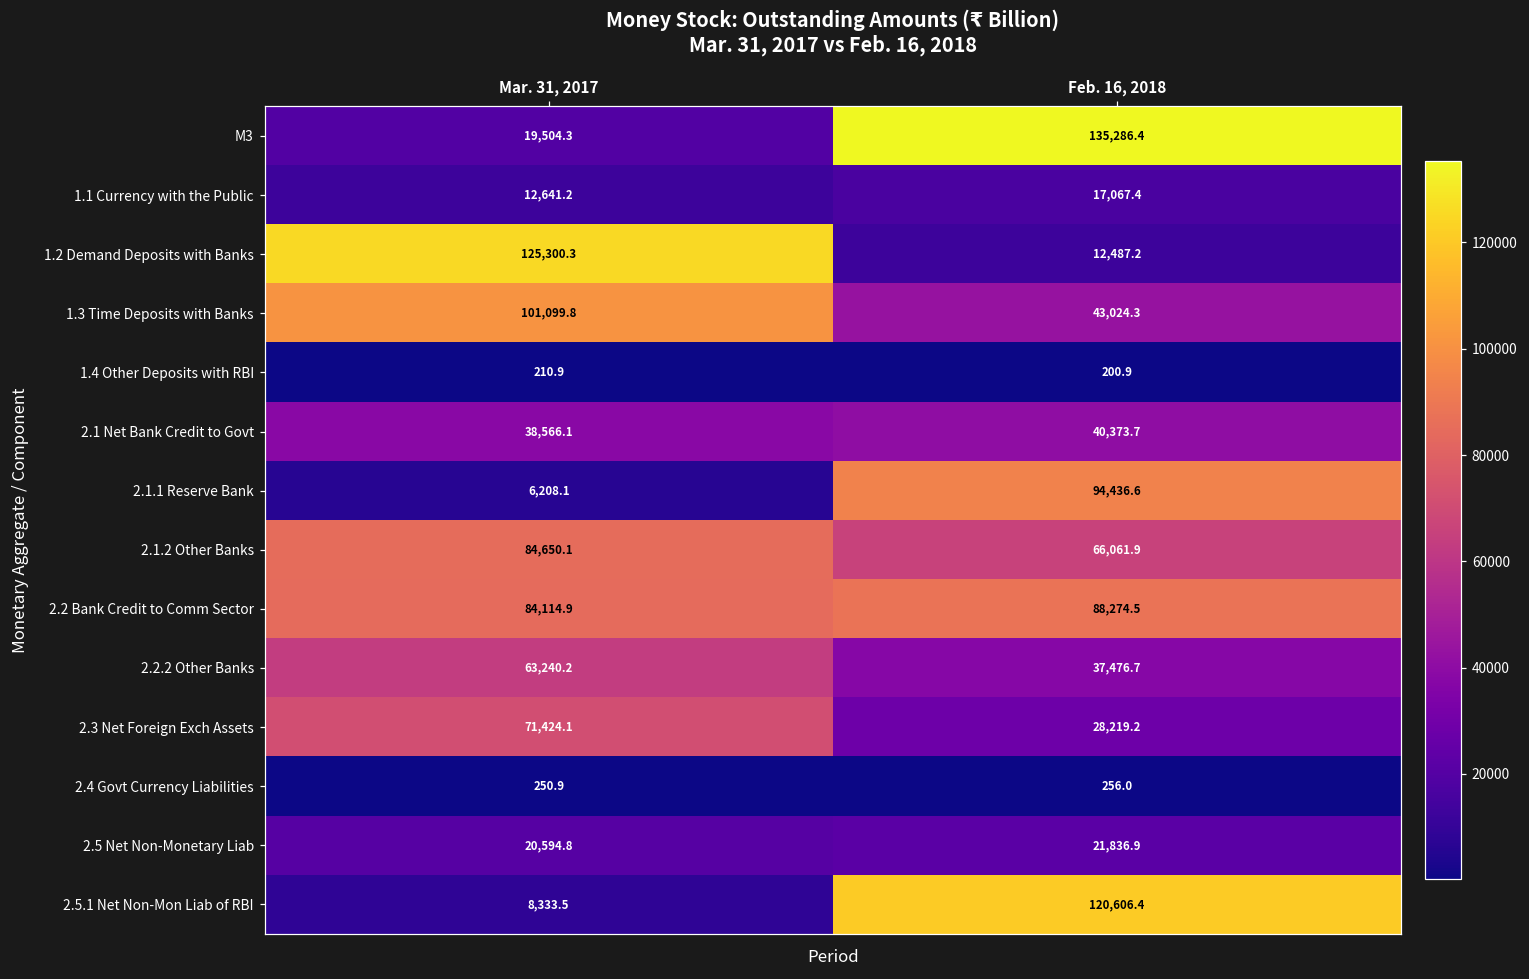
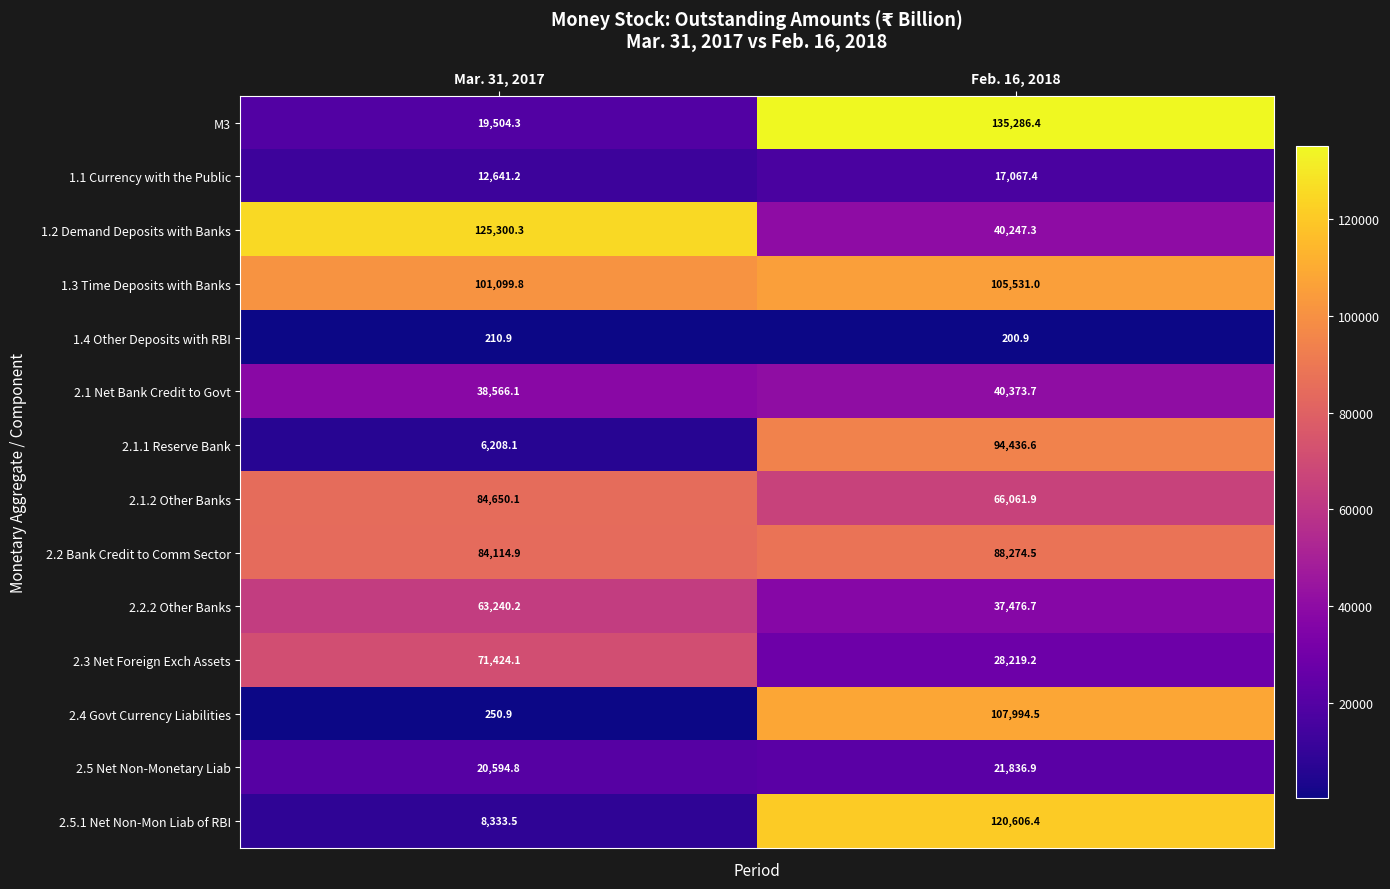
  {
    "M3": {
      "Mar. 31, 2017": "19,504.3",
      "Feb. 16, 2018": "135,286.4"
    },
    "1.1 Currency with the Public": {
      "Mar. 31, 2017": "12,641.2",
      "Feb. 16, 2018": "17,067.4"
    },
    "1.2 Demand Deposits with Banks": {
      "Mar. 31, 2017": "125,300.3",
-     "Feb. 16, 2018": "12,487.2"
+     "Feb. 16, 2018": "40,247.3"
    },
    "1.3 Time Deposits with Banks": {
      "Mar. 31, 2017": "101,099.8",
-     "Feb. 16, 2018": "43,024.3"
+     "Feb. 16, 2018": "105,531.0"
    },
    "1.4 Other Deposits with RBI": {
      "Mar. 31, 2017": "210.9",
      "Feb. 16, 2018": "200.9"
    },
    "2.1 Net Bank Credit to Govt": {
      "Mar. 31, 2017": "38,566.1",
      "Feb. 16, 2018": "40,373.7"
    },
    "2.1.1 Reserve Bank": {
      "Mar. 31, 2017": "6,208.1",
      "Feb. 16, 2018": "94,436.6"
    },
    "2.1.2 Other Banks": {
      "Mar. 31, 2017": "84,650.1",
      "Feb. 16, 2018": "66,061.9"
    },
    "2.2 Bank Credit to Comm Sector": {
      "Mar. 31, 2017": "84,114.9",
      "Feb. 16, 2018": "88,274.5"
    },
    "2.2.2 Other Banks": {
      "Mar. 31, 2017": "63,240.2",
      "Feb. 16, 2018": "37,476.7"
    },
    "2.3 Net Foreign Exch Assets": {
      "Mar. 31, 2017": "71,424.1",
      "Feb. 16, 2018": "28,219.2"
    },
    "2.4 Govt Currency Liabilities": {
      "Mar. 31, 2017": "250.9",
-     "Feb. 16, 2018": "256.0"
+     "Feb. 16, 2018": "107,994.5"
    },
    "2.5 Net Non-Monetary Liab": {
      "Mar. 31, 2017": "20,594.8",
      "Feb. 16, 2018": "21,836.9"
    },
    "2.5.1 Net Non-Mon Liab of RBI": {
      "Mar. 31, 2017": "8,333.5",
      "Feb. 16, 2018": "120,606.4"
    }
  }
